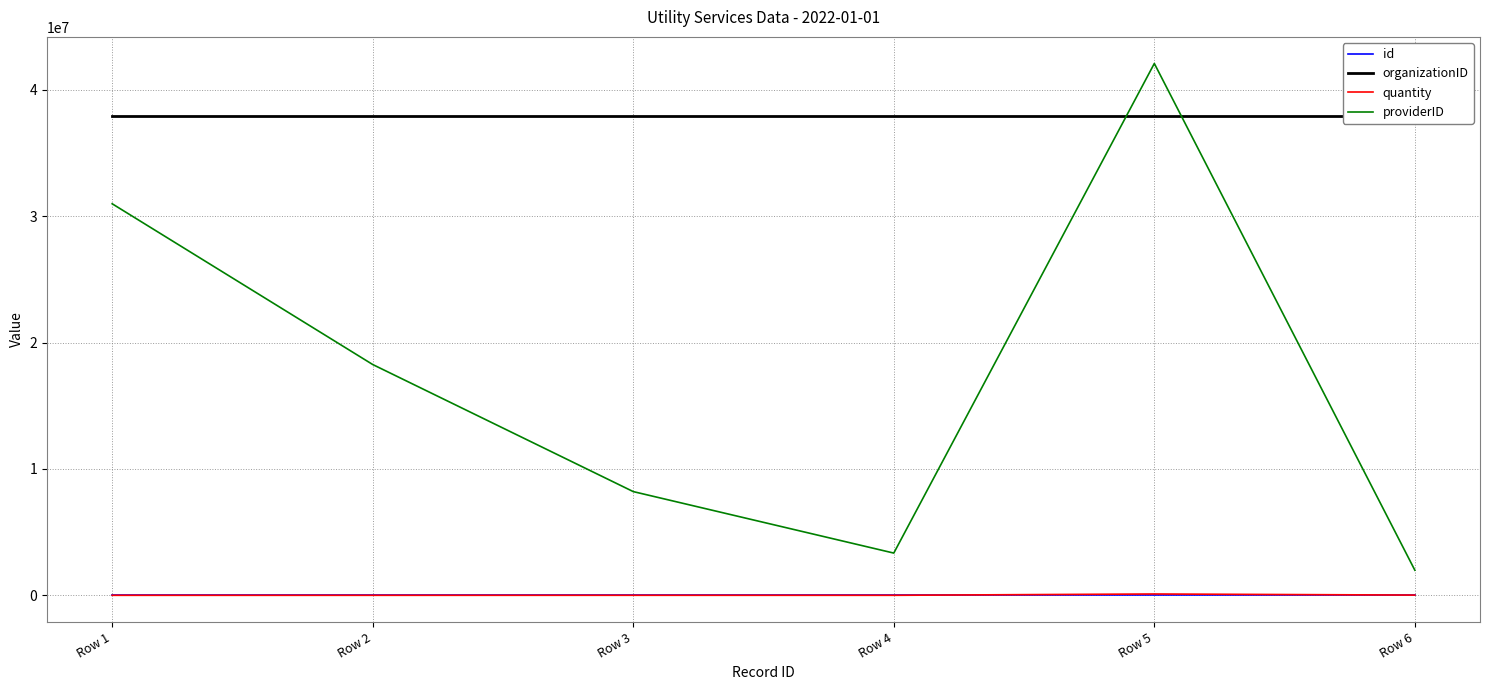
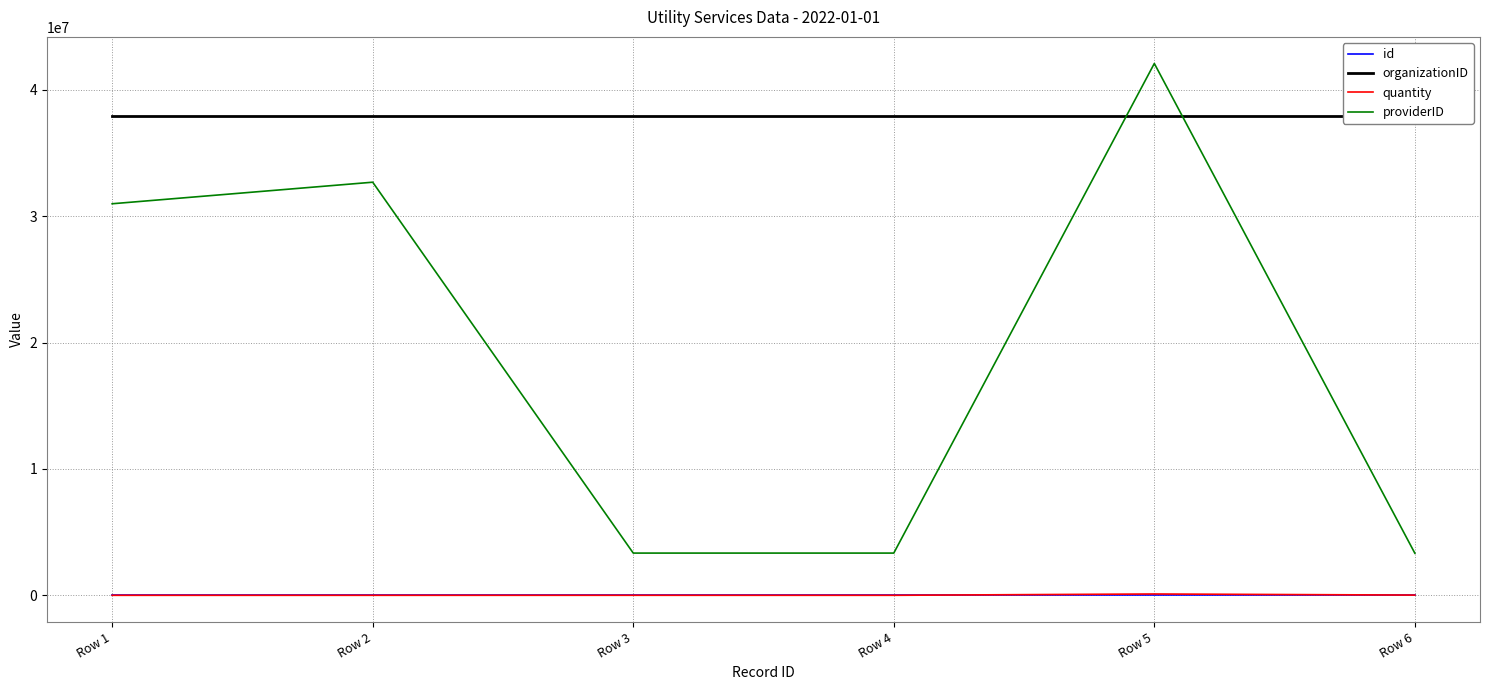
  {
    "organizationID": {
      "Row 1": 37900000,
      "Row 2": 37900000,
      "Row 3": 37900000,
      "Row 4": 37900000,
      "Row 5": 37900000
    },
    "providerID": {
      "Row 1": 31000000,
-     "Row 2": 18300000,
-     "Row 3": 8200000,
+     "Row 2": 32700000,
+     "Row 3": 3300000,
      "Row 4": 3300000,
      "Row 5": 42100000,
-     "Row 6": 2000000
+     "Row 6": 3300000
    }
  }
